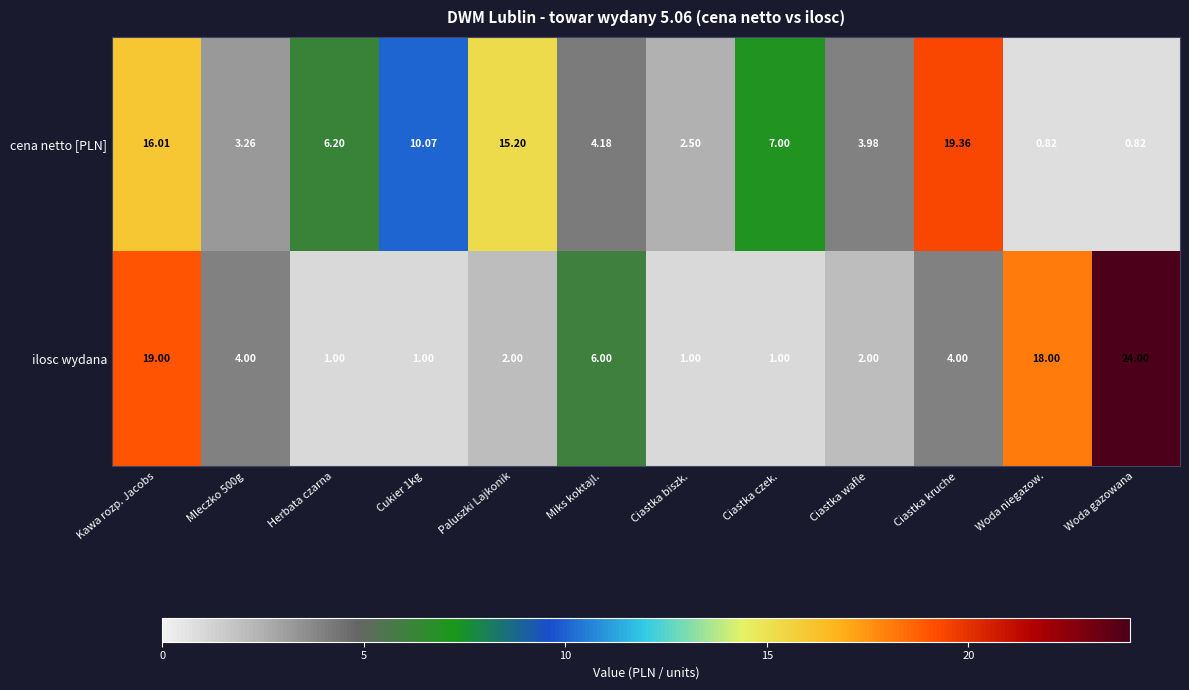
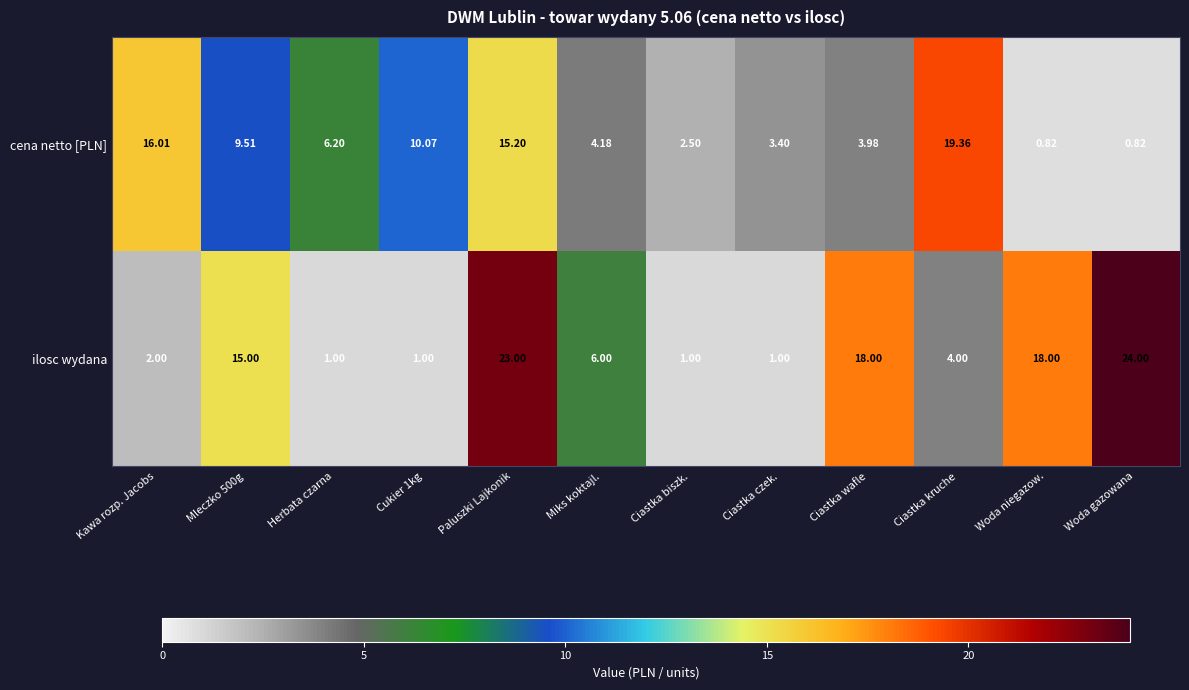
  {
    "cena netto [PLN]": {
      "Kawa rozp. Jacobs": 16.01,
-     "Mleczko 500g": 3.26,
+     "Mleczko 500g": 9.51,
      "Herbata czarna": 6.20,
      "Cukier 1kg": 10.07,
      "Paluszki Lajkonik": 15.20,
      "Miks koktajl.": 4.18,
      "Ciastka biszk.": 2.50,
-     "Ciastka czek.": 7.00,
+     "Ciastka czek.": 3.40,
      "Ciastka wafle": 3.98,
      "Ciastka kruche": 19.36
    },
    "ilosc wydana": {
-     "Kawa rozp. Jacobs": 19.00,
-     "Mleczko 500g": 4.00,
-     "Paluszki Lajkonik": 2.00,
+     "Kawa rozp. Jacobs": 2.00,
+     "Mleczko 500g": 15.00,
+     "Paluszki Lajkonik": 23.00,
      "Miks koktajl.": 6.00,
-     "Ciastka wafle": 2.00,
+     "Ciastka wafle": 18.00,
      "Ciastka kruche": 4.00,
      "Woda niegazow.": 18.00,
      "Woda gazowana": 24.00
    }
  }
